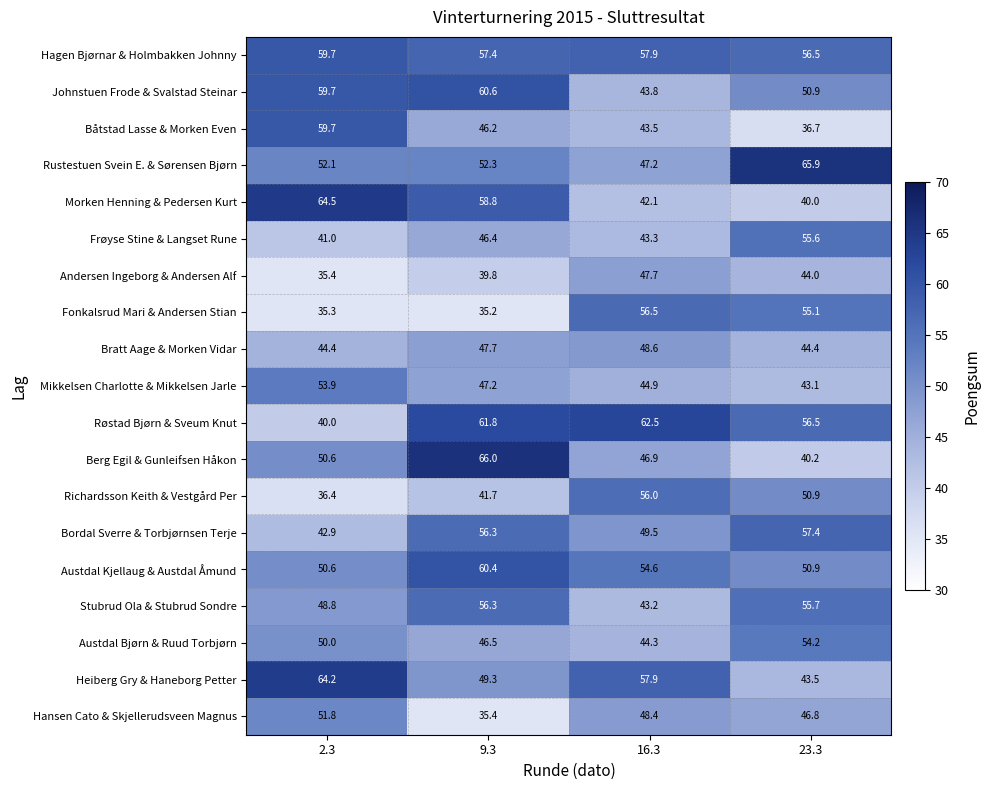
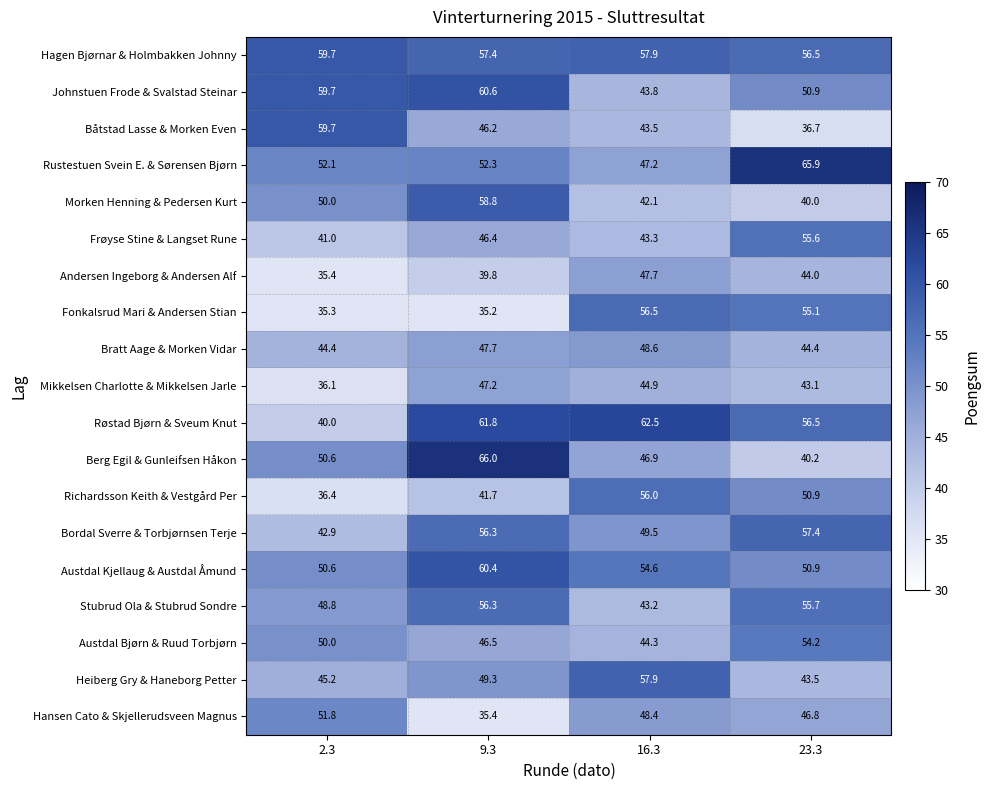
  {
    "Hagen Bjørnar & Holmbakken Johnny": {
      "2.3": 59.7,
      "9.3": 57.4,
      "16.3": 57.9,
      "23.3": 56.5
    },
    "Johnstuen Frode & Svalstad Steinar": {
      "2.3": 59.7,
      "9.3": 60.6,
      "16.3": 43.8,
      "23.3": 50.9
    },
    "Båtstad Lasse & Morken Even": {
      "2.3": 59.7,
      "9.3": 46.2,
      "16.3": 43.5,
      "23.3": 36.7
    },
    "Rustestuen Svein E. & Sørensen Bjørn": {
      "2.3": 52.1,
      "9.3": 52.3,
      "16.3": 47.2,
      "23.3": 65.9
    },
    "Morken Henning & Pedersen Kurt": {
-     "2.3": 64.5,
+     "2.3": 50.0,
      "9.3": 58.8,
      "16.3": 42.1,
      "23.3": 40.0
    },
    "Frøyse Stine & Langset Rune": {
      "2.3": 41.0,
      "9.3": 46.4,
      "16.3": 43.3,
      "23.3": 55.6
    },
    "Andersen Ingeborg & Andersen Alf": {
      "2.3": 35.4,
      "9.3": 39.8,
      "16.3": 47.7,
      "23.3": 44.0
    },
    "Fonkalsrud Mari & Andersen Stian": {
      "2.3": 35.3,
      "9.3": 35.2,
      "16.3": 56.5,
      "23.3": 55.1
    },
    "Bratt Aage & Morken Vidar": {
      "2.3": 44.4,
      "9.3": 47.7,
      "16.3": 48.6,
      "23.3": 44.4
    },
    "Mikkelsen Charlotte & Mikkelsen Jarle": {
-     "2.3": 53.9,
+     "2.3": 36.1,
      "9.3": 47.2,
      "16.3": 44.9,
      "23.3": 43.1
    },
    "Røstad Bjørn & Sveum Knut": {
      "2.3": 40.0,
      "9.3": 61.8,
      "16.3": 62.5,
      "23.3": 56.5
    },
    "Berg Egil & Gunleifsen Håkon": {
      "2.3": 50.6,
      "9.3": 66.0,
      "16.3": 46.9,
      "23.3": 40.2
    },
    "Richardsson Keith & Vestgård Per": {
      "2.3": 36.4,
      "9.3": 41.7,
      "16.3": 56.0,
      "23.3": 50.9
    },
    "Bordal Sverre & Torbjørnsen Terje": {
      "2.3": 42.9,
      "9.3": 56.3,
      "16.3": 49.5,
      "23.3": 57.4
    },
    "Austdal Kjellaug & Austdal Åmund": {
      "2.3": 50.6,
      "9.3": 60.4,
      "16.3": 54.6,
      "23.3": 50.9
    },
    "Stubrud Ola & Stubrud Sondre": {
      "2.3": 48.8,
      "9.3": 56.3,
      "16.3": 43.2,
      "23.3": 55.7
    },
    "Austdal Bjørn & Ruud Torbjørn": {
      "2.3": 50.0,
      "9.3": 46.5,
      "16.3": 44.3,
      "23.3": 54.2
    },
    "Heiberg Gry & Haneborg Petter": {
-     "2.3": 64.2,
+     "2.3": 45.2,
      "9.3": 49.3,
      "16.3": 57.9,
      "23.3": 43.5
    },
    "Hansen Cato & Skjellerudsveen Magnus": {
      "2.3": 51.8,
      "9.3": 35.4,
      "16.3": 48.4,
      "23.3": 46.8
    }
  }
